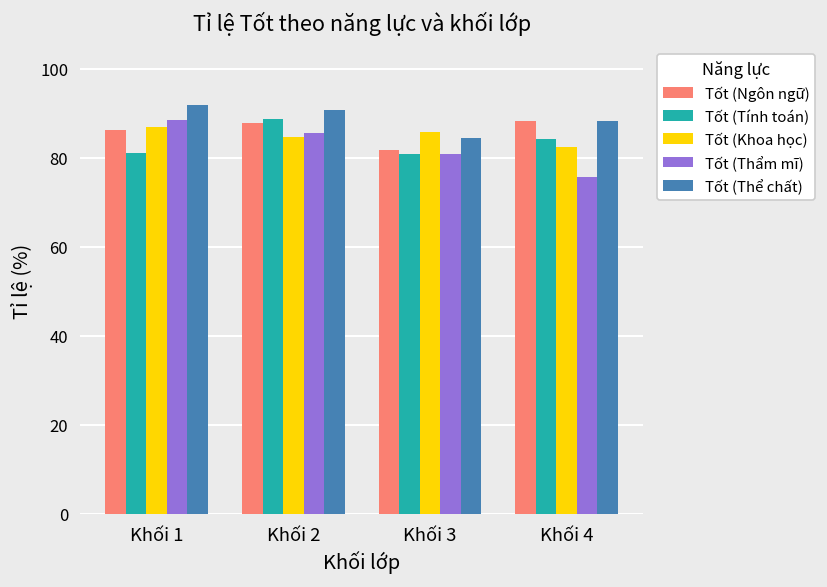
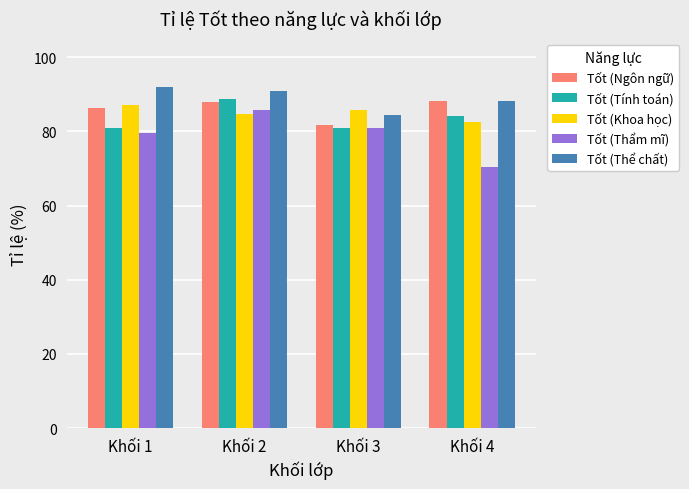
  {
    "Tốt (Ngôn ngữ)": {
      "Khối 1": 86,
      "Khối 2": 88,
      "Khối 3": 82,
      "Khối 4": 88
    },
    "Tốt (Tính toán)": {
      "Khối 1": 81,
      "Khối 2": 89,
      "Khối 3": 81,
      "Khối 4": 84
    },
    "Tốt (Khoa học)": {
      "Khối 1": 87,
      "Khối 2": 85,
      "Khối 3": 86,
      "Khối 4": 83
    },
    "Tốt (Thẩm mĩ)": {
-     "Khối 1": 89,
+     "Khối 1": 80,
      "Khối 2": 86,
      "Khối 3": 81,
-     "Khối 4": 76
+     "Khối 4": 71
    },
    "Tốt (Thể chất)": {
      "Khối 1": 92,
      "Khối 2": 91,
      "Khối 3": 85,
      "Khối 4": 88
    }
  }
